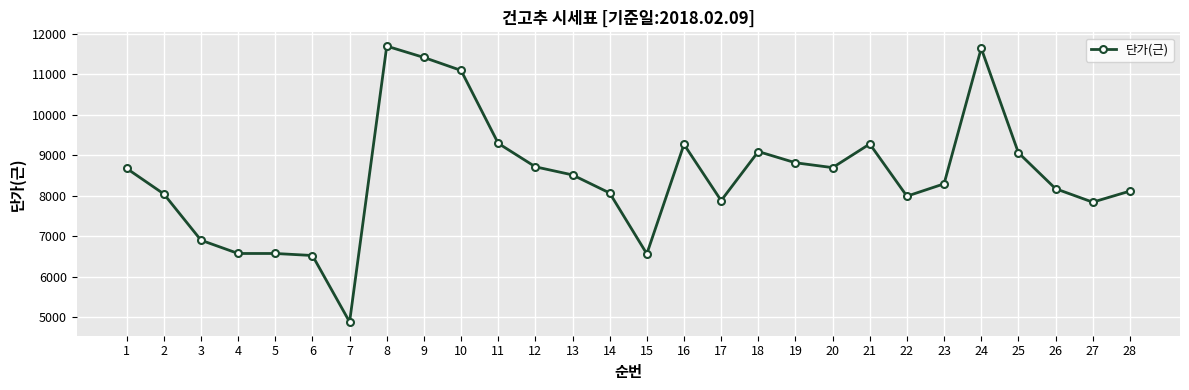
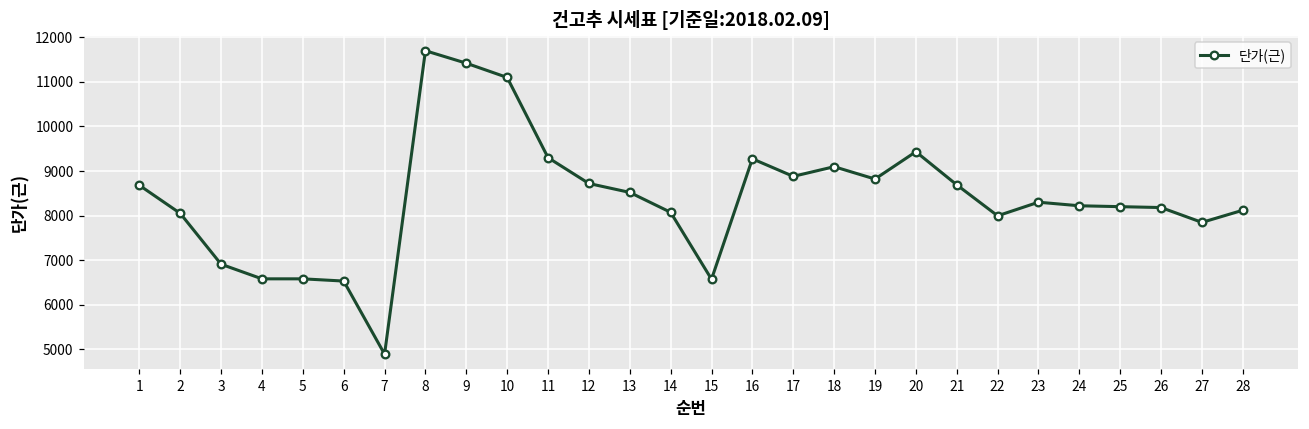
  {
    "1": 8700,
    "2": 8100,
    "3": 6900,
    "4": 6600,
    "5": 6600,
    "6": 6500,
    "7": 4900,
    "8": 11700,
    "9": 11400,
    "10": 11100,
    "11": 9300,
    "12": 8700,
    "13": 8500,
    "14": 8100,
    "15": 6600,
    "16": 9300,
-   "17": 7900,
+   "17": 8900,
    "18": 9100,
    "19": 8800,
-   "20": 8700,
-   "21": 9300,
+   "20": 9400,
+   "21": 8700,
    "22": 8000,
    "23": 8300,
-   "24": 11600,
-   "25": 9100,
+   "24": 8200,
+   "25": 8200,
    "26": 8200,
    "27": 7800,
    "28": 8100
  }
